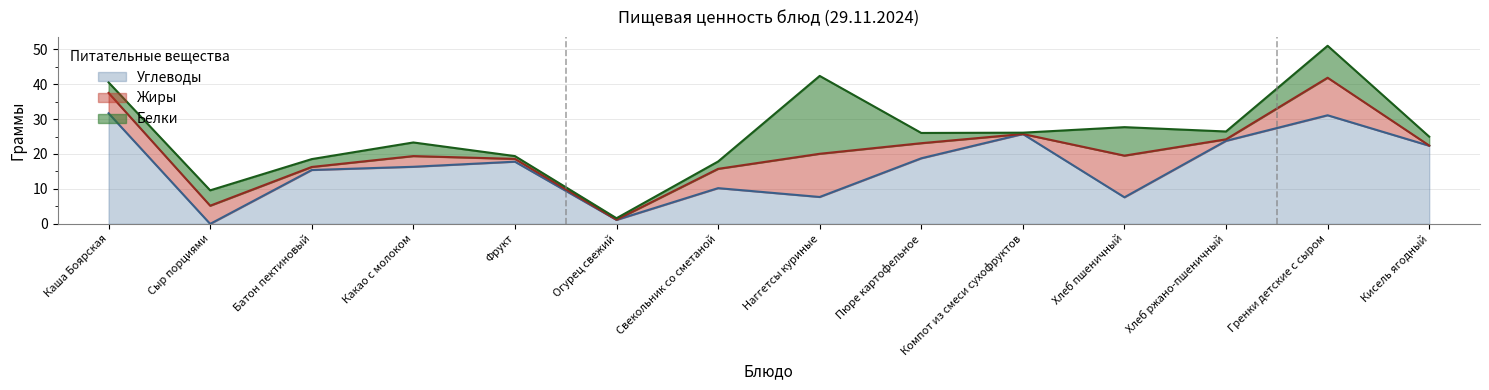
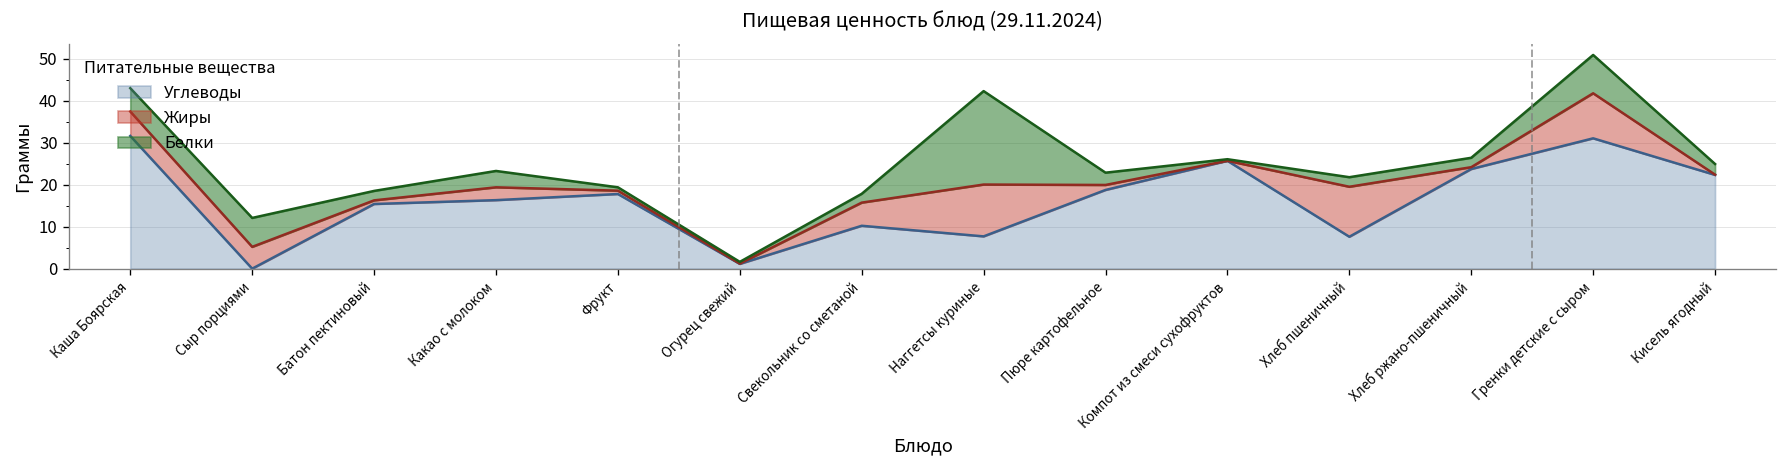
  {
    "Углеводы": {
      "Каша Боярская": 32,
      "Сыр порциями": 0,
      "Батон пектиновый": 15,
      "Какао с молоком": 16,
      "Фрукт": 18,
      "Свекольник со сметаной": 10,
      "Наггетсы куриные": 8,
      "Пюре картофельное": 19,
      "Хлеб пшеничный": 8,
      "Гренки детские с сыром": 31
    },
    "Жиры": {
      "Каша Боярская": 6,
      "Сыр порциями": 5,
      "Батон пектиновый": 1,
      "Какао с молоком": 3,
      "Фрукт": 1,
      "Свекольник со сметаной": 6,
      "Наггетсы куриные": 12,
-     "Пюре картофельное": 4,
+     "Пюре картофельное": 1,
      "Хлеб пшеничный": 12,
      "Гренки детские с сыром": 11
    },
    "Белки": {
-     "Каша Боярская": 3,
-     "Сыр порциями": 4,
+     "Каша Боярская": 6,
+     "Сыр порциями": 7,
      "Батон пектиновый": 2,
      "Какао с молоком": 4,
      "Фрукт": 1,
      "Свекольник со сметаной": 2,
      "Наггетсы куриные": 22,
      "Пюре картофельное": 3,
-     "Хлеб пшеничный": 8,
+     "Хлеб пшеничный": 2,
      "Хлеб ржано-пшеничный": 2,
      "Гренки детские с сыром": 9,
      "Кисель ягодный": 3
    }
  }
